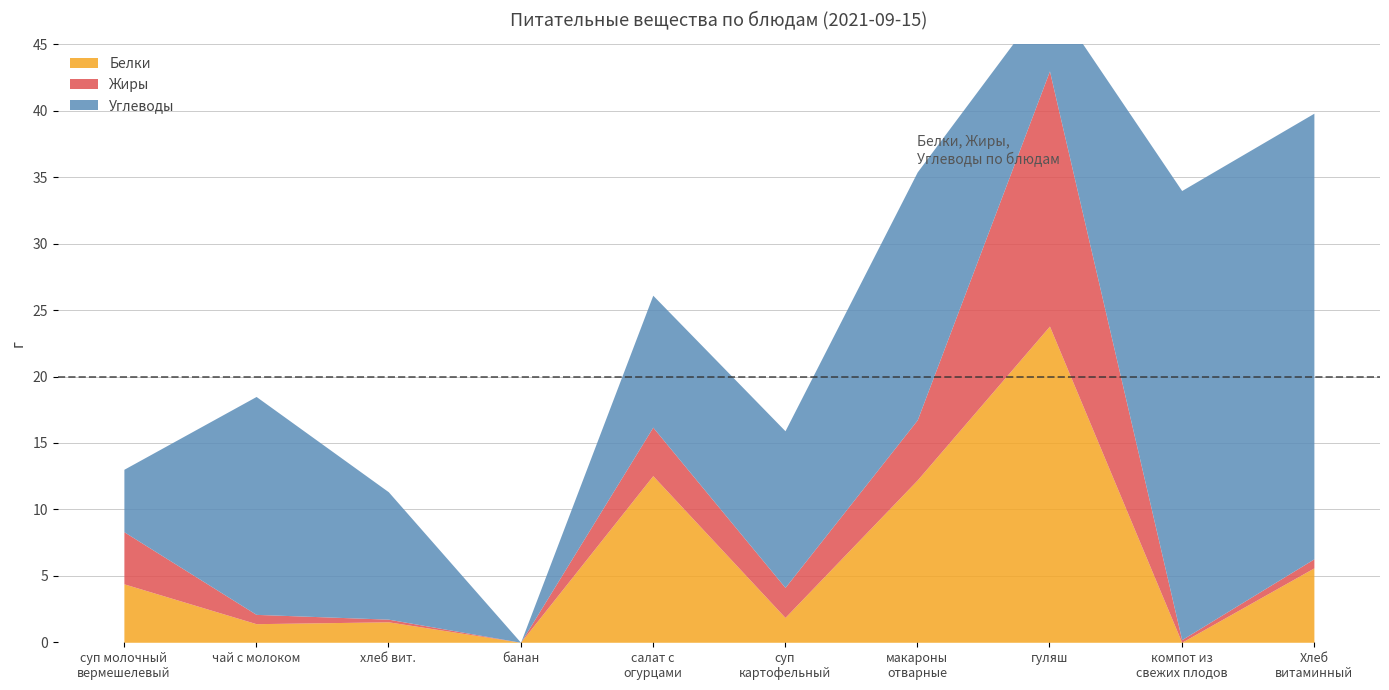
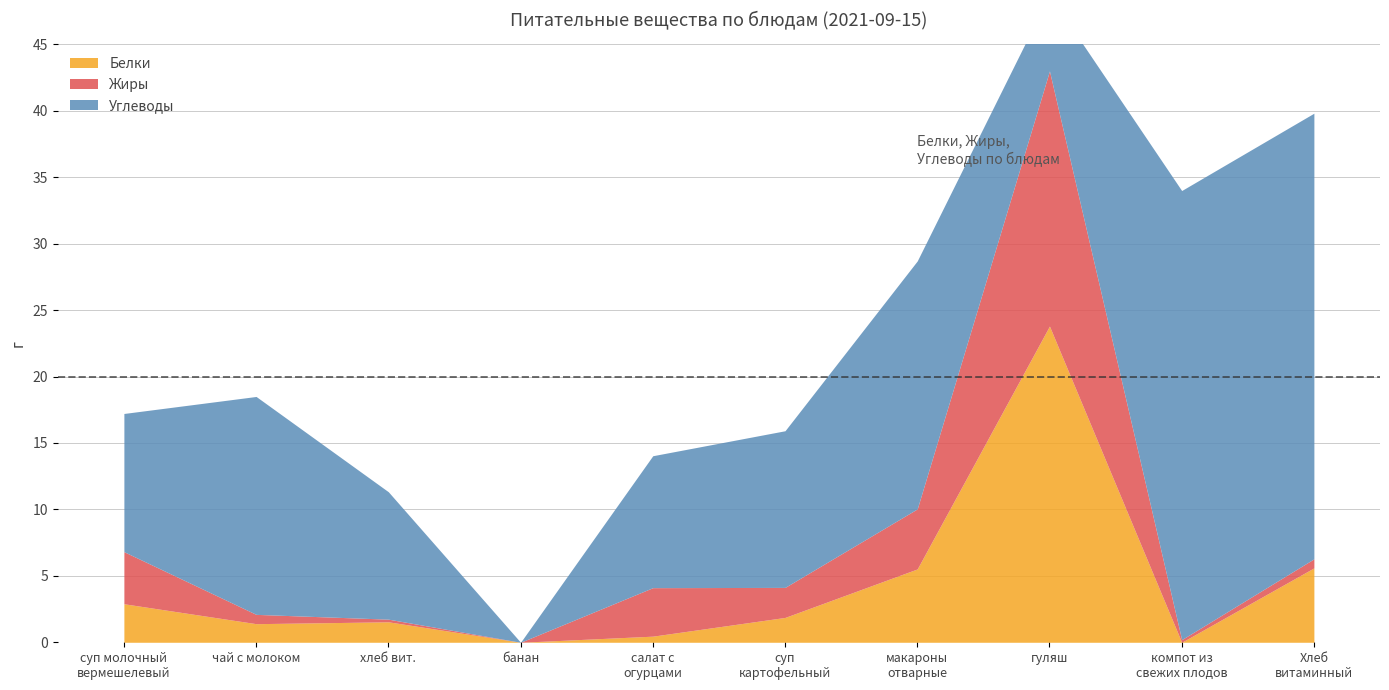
  {
    "Белки": {
-     "суп молочный вермешелевый": 4.4,
+     "суп молочный вермешелевый": 2.9,
      "чай с молоком": 1.4,
      "хлеб вит.": 1.5,
-     "салат с огурцами": 12.5,
+     "салат с огурцами": 0.5,
      "суп картофельный": 1.9,
-     "макароны отварные": 12.2,
+     "макароны отварные": 5.5,
      "гуляш": 23.8,
      "компот из свежих плодов": 0.0,
      "Хлеб витаминный": 5.6
    },
    "Жиры": {
      "суп молочный вермешелевый": 3.9,
      "чай с молоком": 0.7,
      "хлеб вит.": 0.2,
      "салат с огурцами": 3.6,
      "суп картофельный": 2.3,
      "макароны отварные": 4.5,
      "гуляш": 19.2,
      "компот из свежих плодов": 0.2,
      "Хлеб витаминный": 0.7
    },
    "Углеводы": {
-     "суп молочный вермешелевый": 4.7,
+     "суп молочный вермешелевый": 10.4,
      "чай с молоком": 16.4,
      "хлеб вит.": 9.6,
      "салат с огурцами": 9.9,
      "суп картофельный": 11.8,
      "макароны отварные": 18.7,
      "компот из свежих плодов": 33.8,
      "Хлеб витаминный": 33.5
    }
  }
